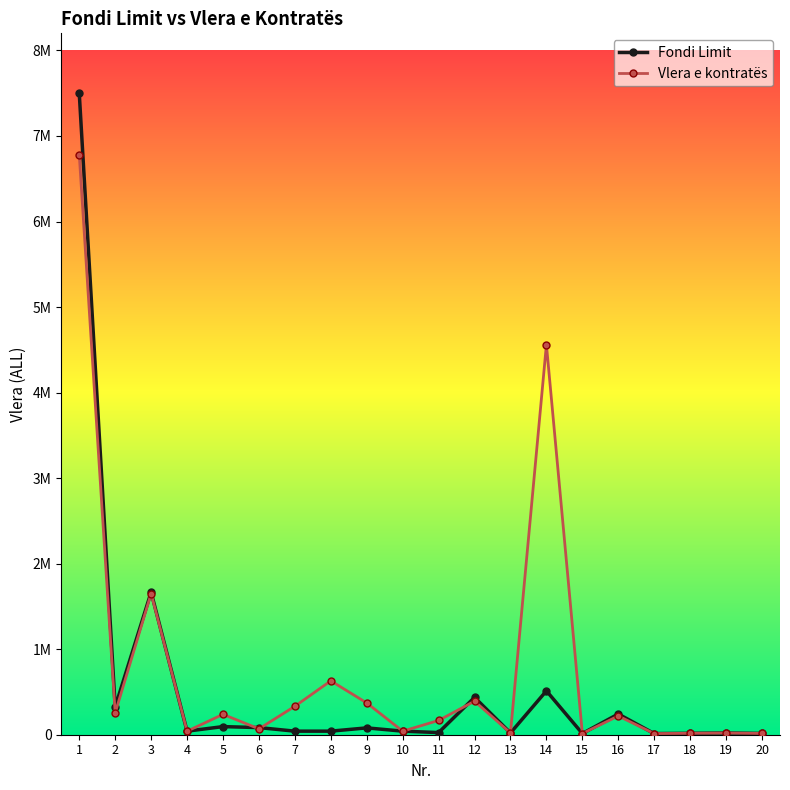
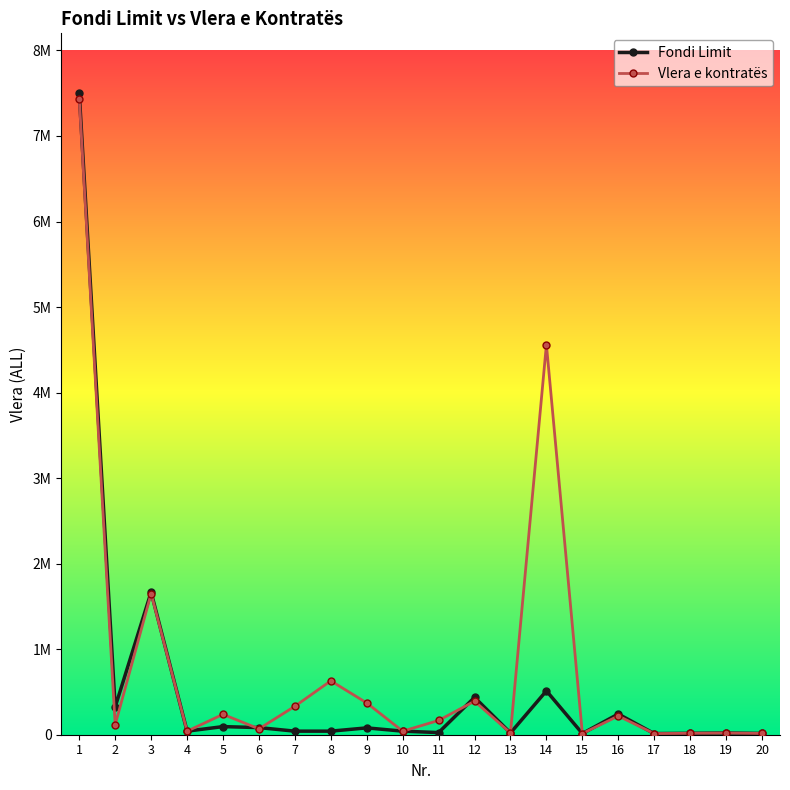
  {
    "Fondi Limit": {
      "1": 7500000,
      "2": 300000,
      "5": 100000,
      "7": 0,
      "8": 0,
      "9": 100000,
      "11": 0,
      "12": 400000,
      "14": 500000
    },
    "Vlera e kontratës": {
-     "1": 6800000,
-     "2": 300000,
+     "1": 7400000,
+     "2": 100000,
      "5": 200000,
      "7": 300000,
      "8": 600000,
      "9": 400000,
      "11": 200000,
      "12": 400000,
      "14": 4600000
    }
  }
